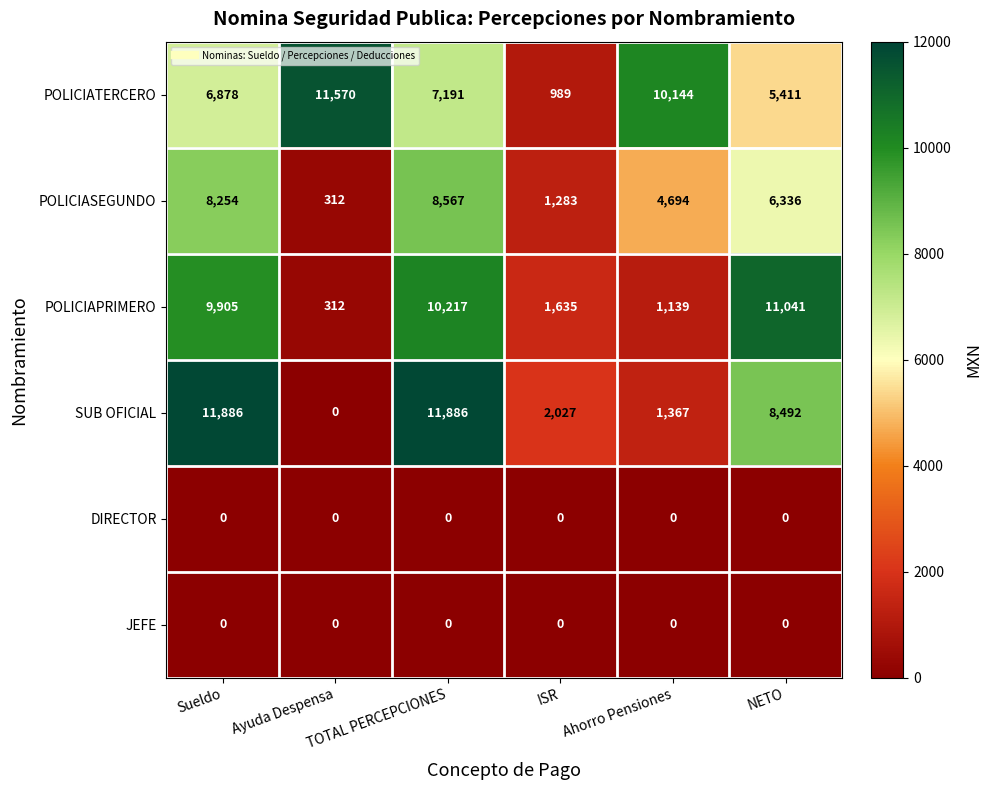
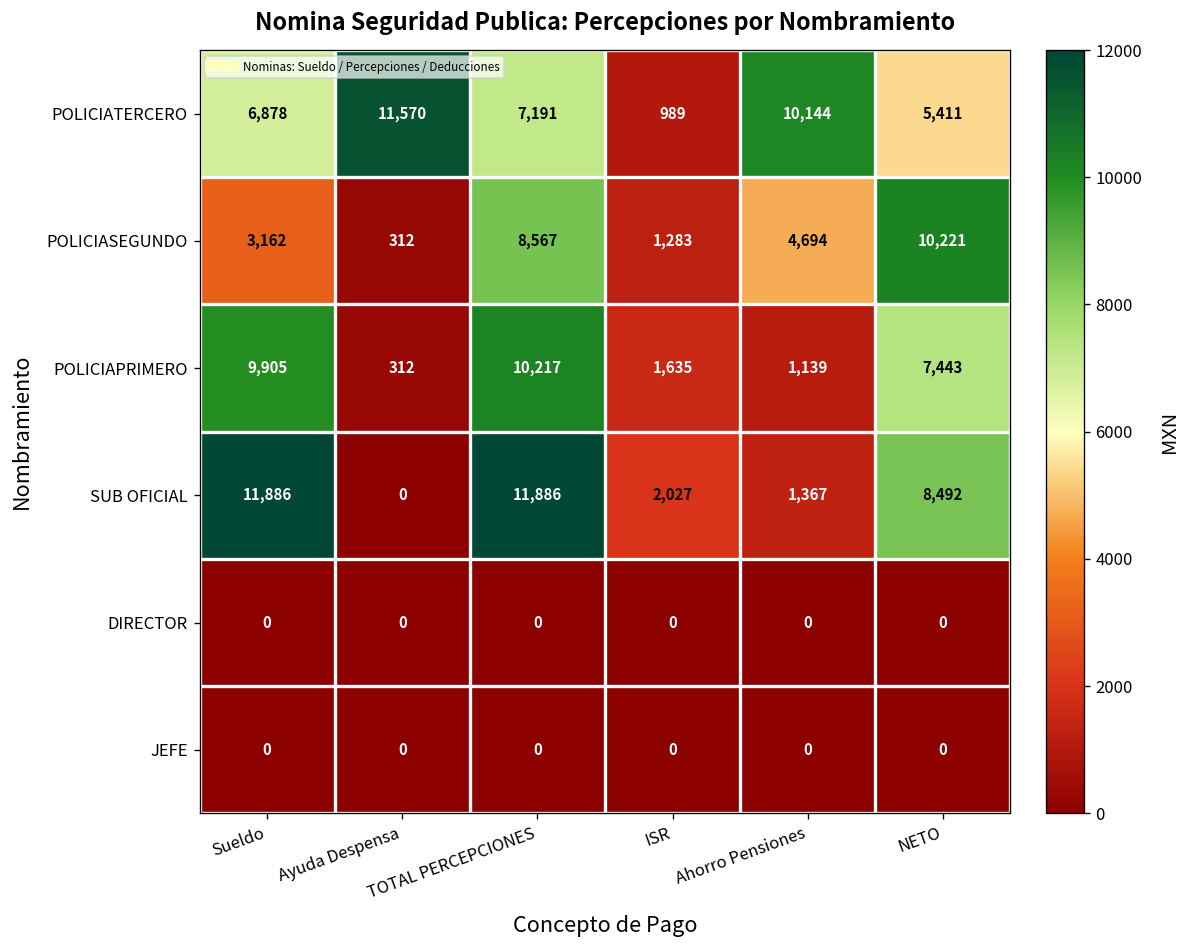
  {
    "POLICIATERCERO": {
      "Sueldo": "6,878",
      "Ayuda Despensa": "11,570",
      "TOTAL PERCEPCIONES": "7,191",
      "ISR": "989",
      "Ahorro Pensiones": "10,144",
      "NETO": "5,411"
    },
    "POLICIASEGUNDO": {
-     "Sueldo": "8,254",
+     "Sueldo": "3,162",
      "Ayuda Despensa": "312",
      "TOTAL PERCEPCIONES": "8,567",
      "ISR": "1,283",
      "Ahorro Pensiones": "4,694",
-     "NETO": "6,336"
+     "NETO": "10,221"
    },
    "POLICIAPRIMERO": {
      "Sueldo": "9,905",
      "Ayuda Despensa": "312",
      "TOTAL PERCEPCIONES": "10,217",
      "ISR": "1,635",
      "Ahorro Pensiones": "1,139",
-     "NETO": "11,041"
+     "NETO": "7,443"
    },
    "SUB OFICIAL": {
      "Sueldo": "11,886",
      "Ayuda Despensa": "0",
      "TOTAL PERCEPCIONES": "11,886",
      "ISR": "2,027",
      "Ahorro Pensiones": "1,367",
      "NETO": "8,492"
    },
    "DIRECTOR": {
      "Sueldo": "0",
      "Ayuda Despensa": "0",
      "TOTAL PERCEPCIONES": "0",
      "ISR": "0",
      "Ahorro Pensiones": "0",
      "NETO": "0"
    },
    "JEFE": {
      "Sueldo": "0",
      "Ayuda Despensa": "0",
      "TOTAL PERCEPCIONES": "0",
      "ISR": "0",
      "Ahorro Pensiones": "0",
      "NETO": "0"
    }
  }
